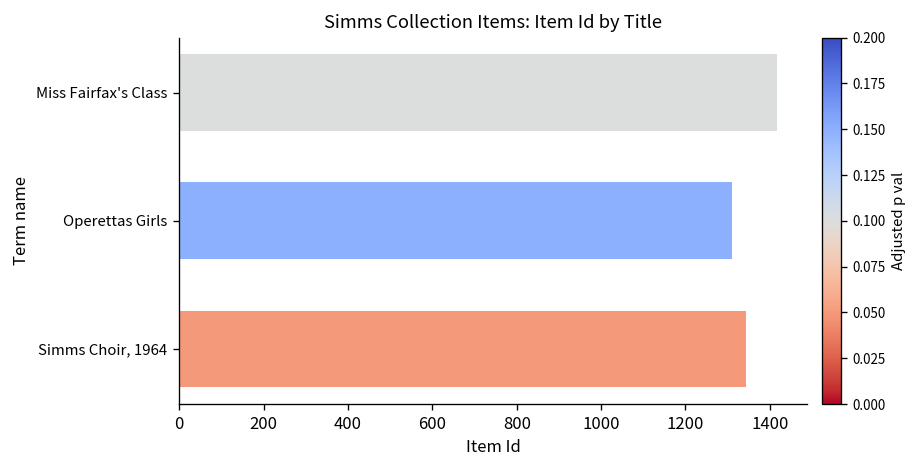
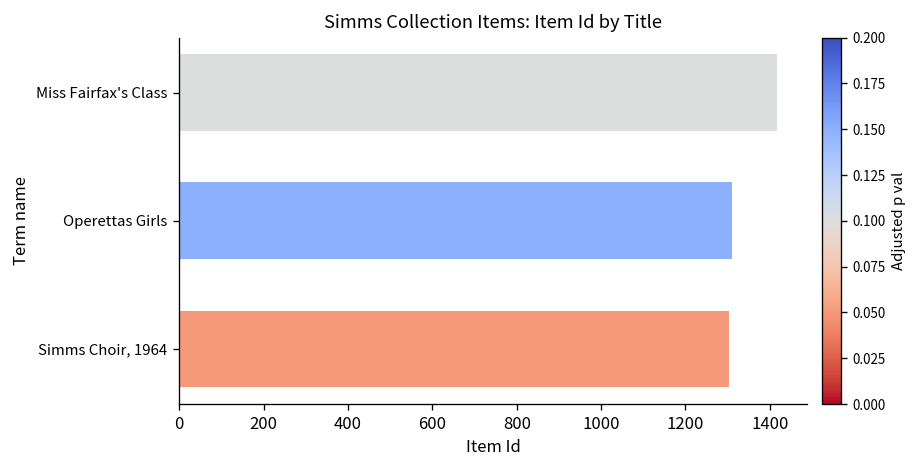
  {
    "Miss Fairfax's Class": 1420,
    "Operettas Girls": 1310,
-   "Simms Choir, 1964": 1340
+   "Simms Choir, 1964": 1300
  }
